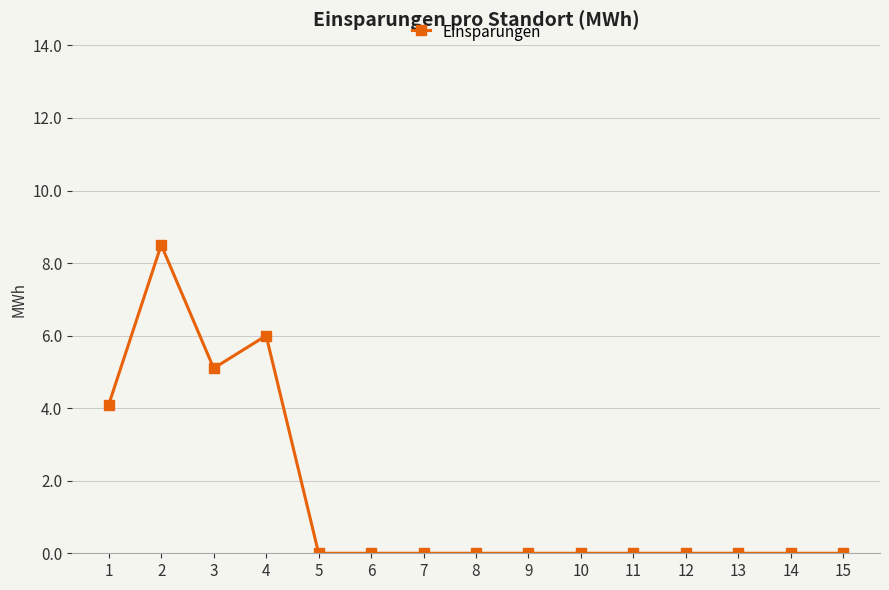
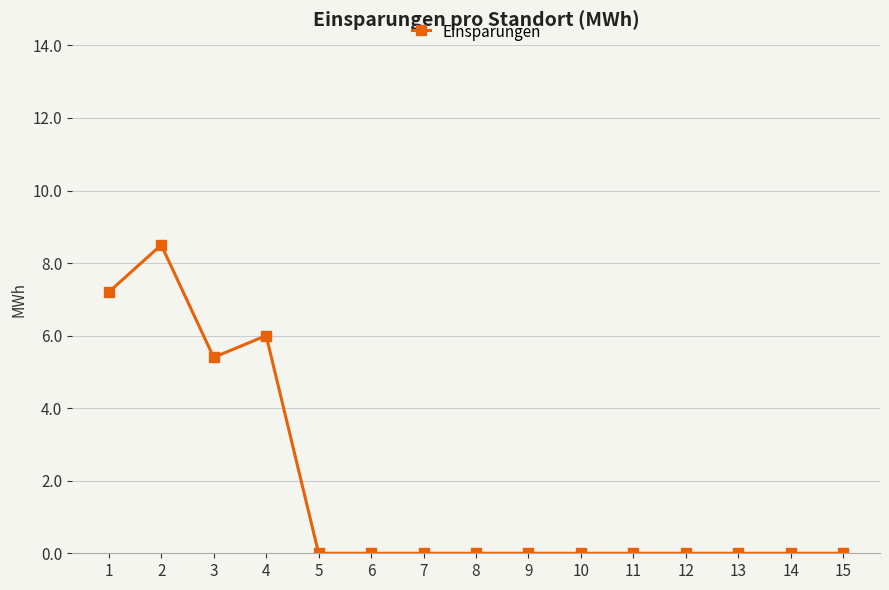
  {
-   "1": 4.1,
+   "1": 7.2,
    "2": 8.5,
-   "3": 5.1,
+   "3": 5.4,
    "4": 6.0,
    "5": 0.0,
    "6": 0.0,
    "7": 0.0,
    "8": 0.0,
    "9": 0.0,
    "10": 0.0,
    "11": 0.0,
    "12": 0.0,
    "13": 0.0,
    "14": 0.0,
    "15": 0.0
  }
